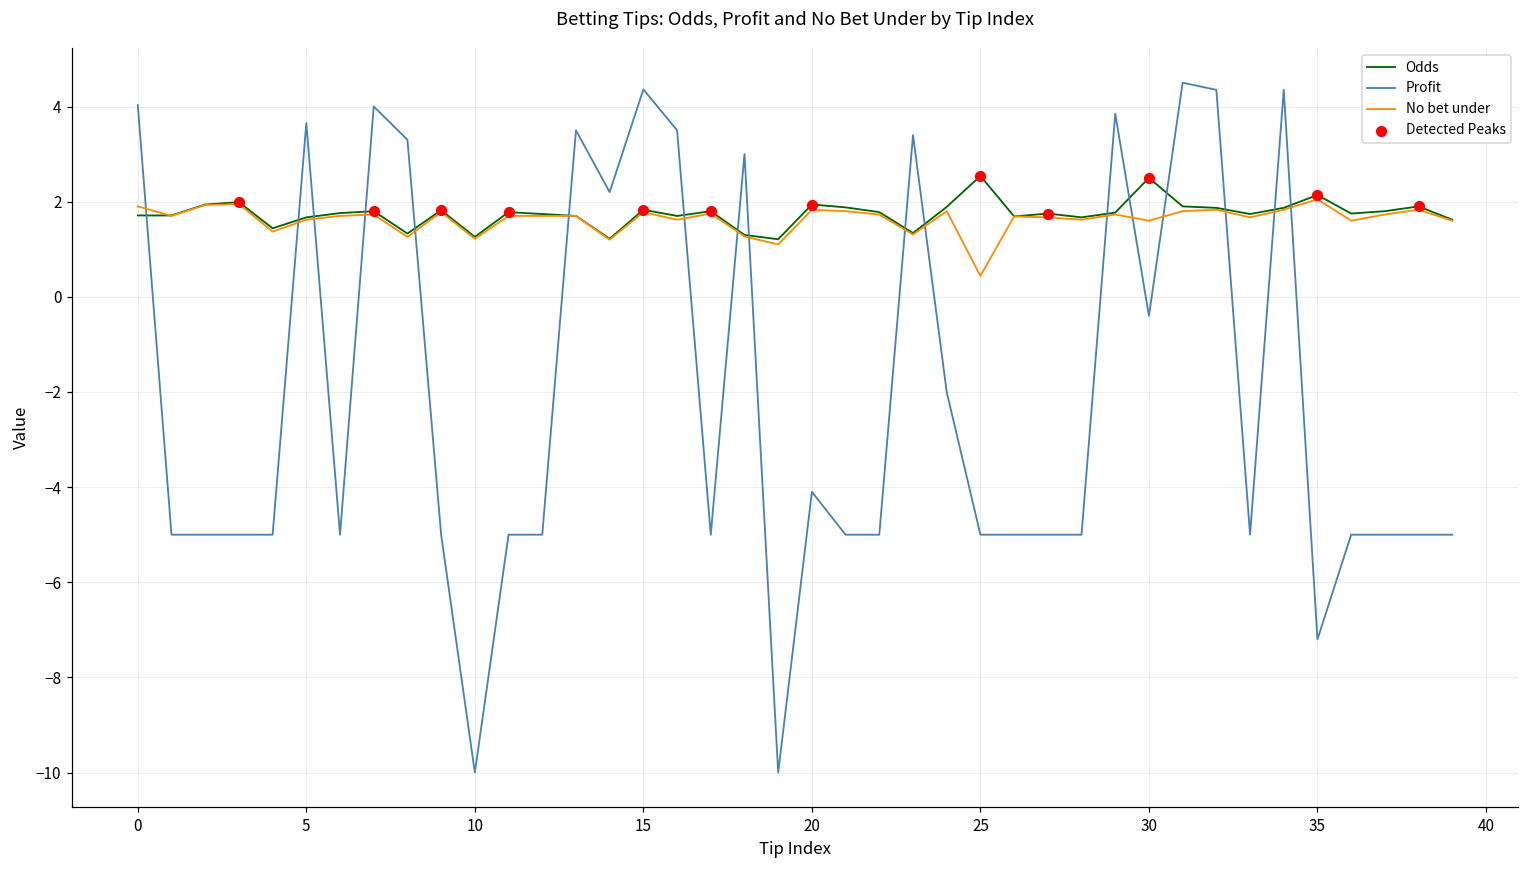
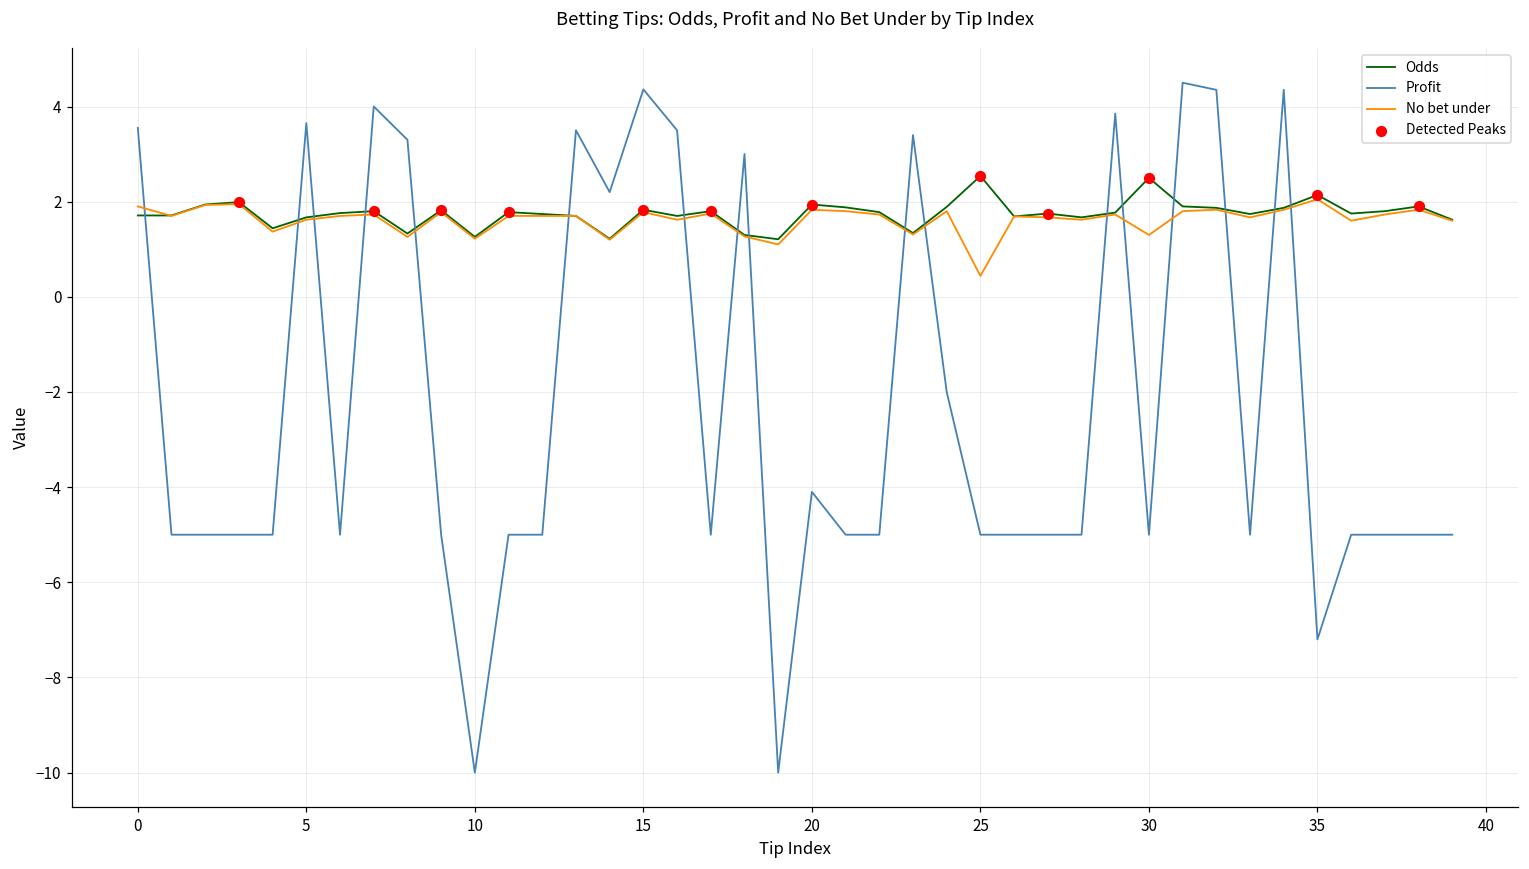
  {
    "Odds": {
      "0": 1.7
    },
    "Profit": {
-     "0": 4.0,
+     "0": 3.6,
      "5": 3.7,
      "10": -10.0,
      "15": 4.4,
      "20": -4.1,
      "25": -5.0,
-     "30": -0.4,
+     "30": -5.0,
      "35": -7.2
    },
    "No bet under": {
      "0": 1.9,
      "20": 1.8,
      "25": 0.4,
-     "30": 1.6,
+     "30": 1.3,
      "35": 2.1
    }
  }
